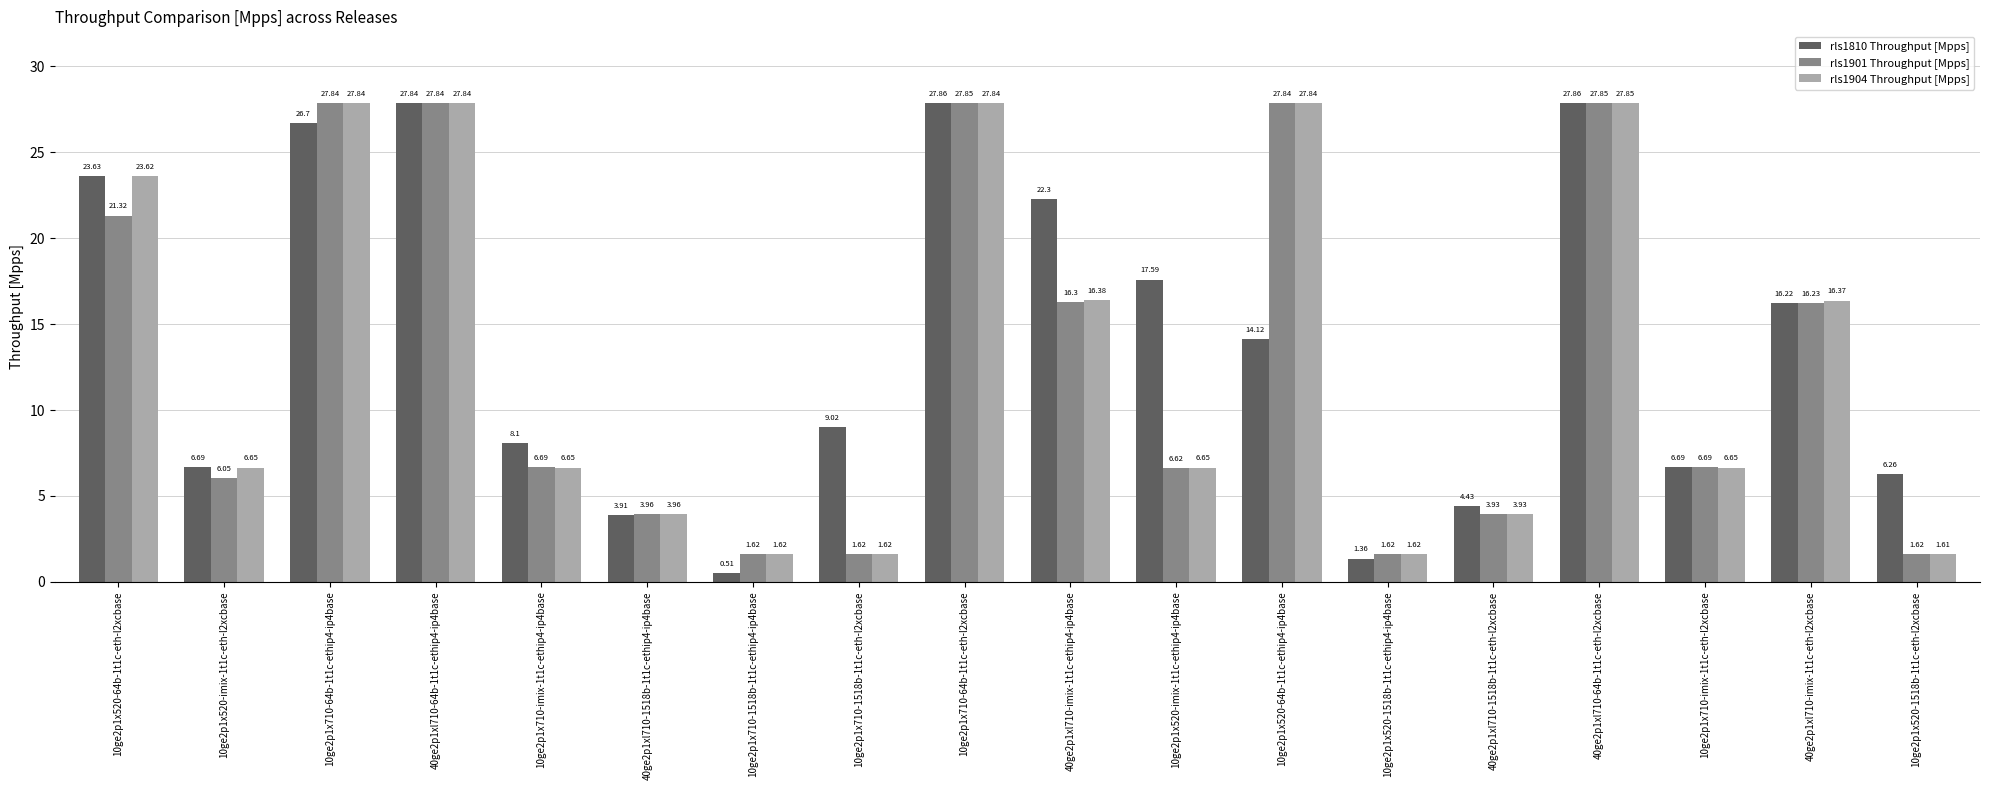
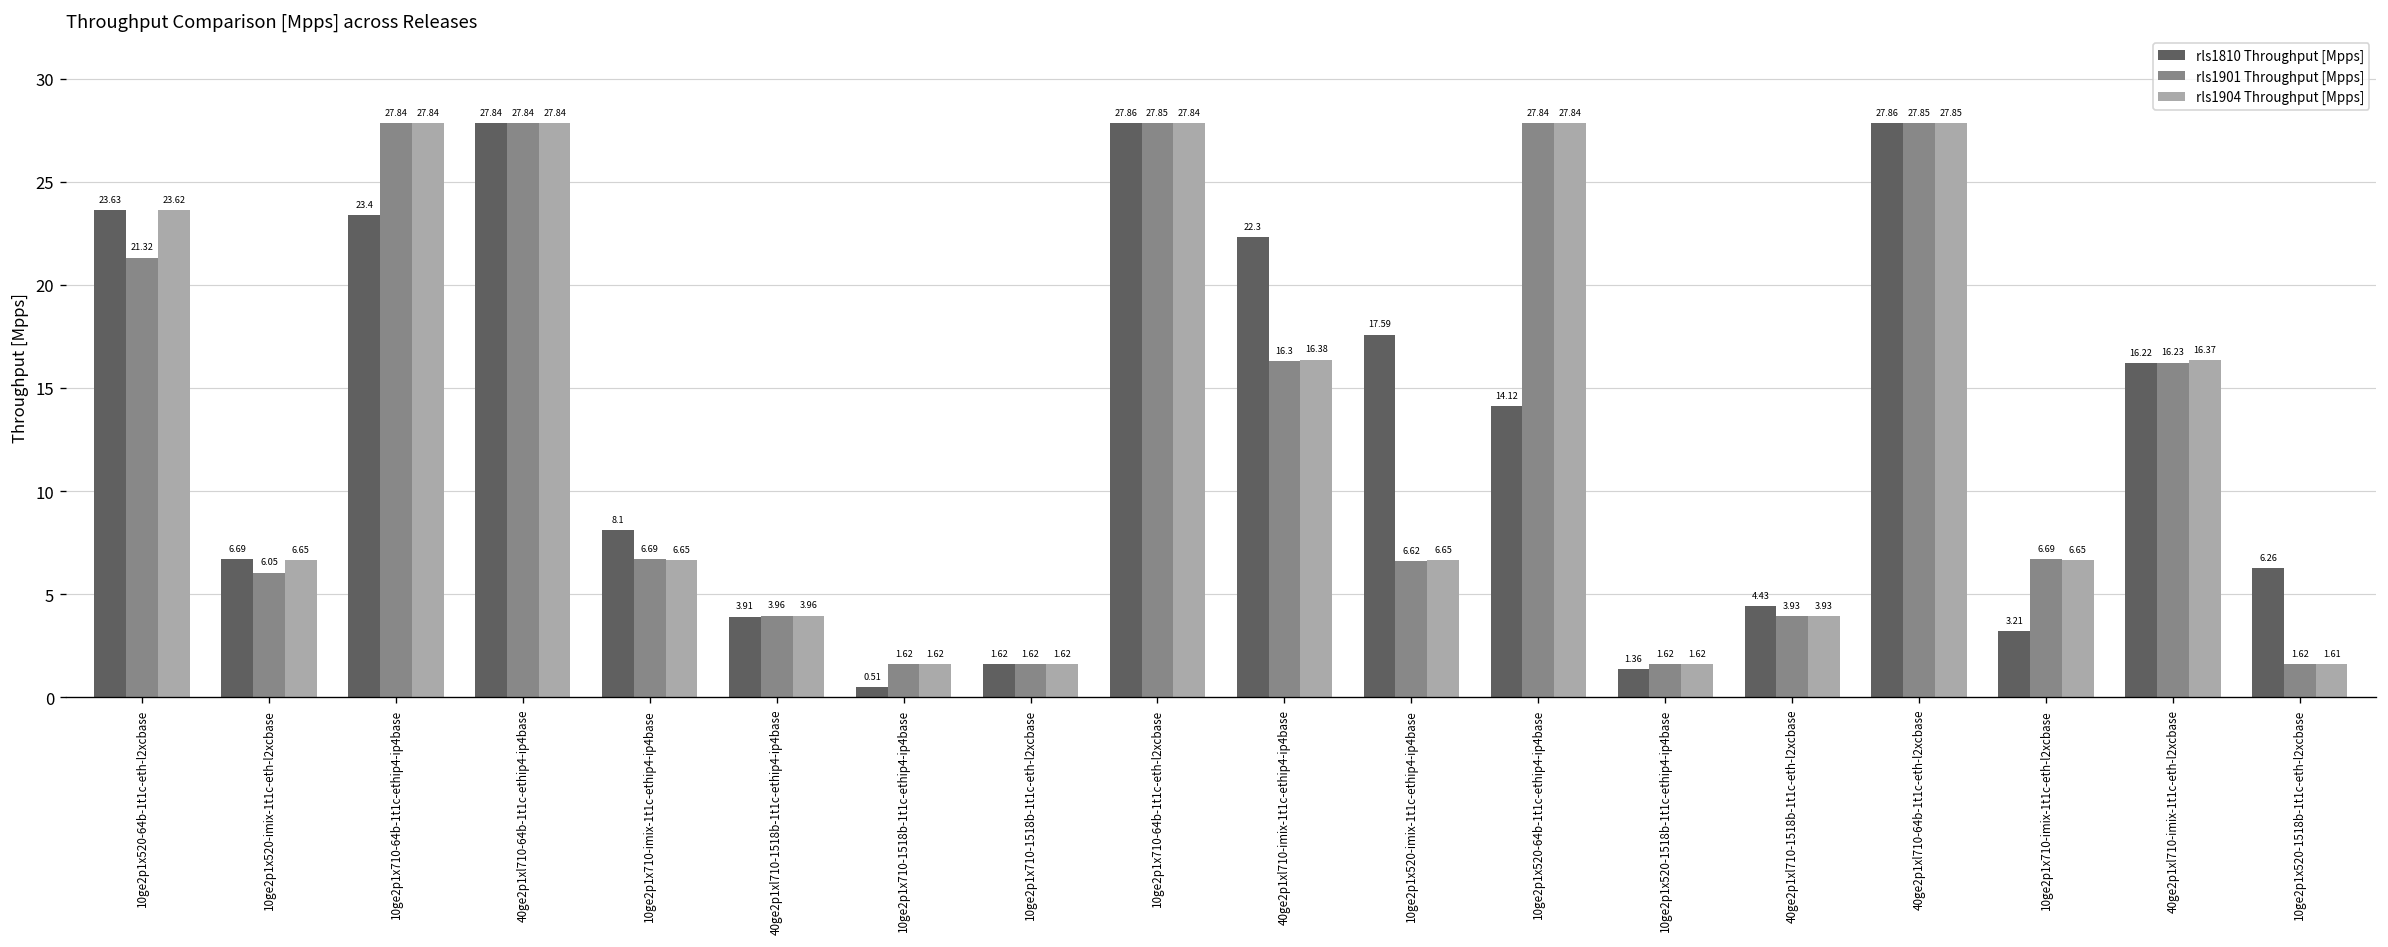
  {
    "rls1810 Throughput [Mpps]": {
      "10ge2p1x520-64b-1t1c-eth-l2xcbase": 23.63,
      "10ge2p1x520-imix-1t1c-eth-l2xcbase": 6.69,
-     "10ge2p1x710-64b-1t1c-ethip4-ip4base": 26.7,
+     "10ge2p1x710-64b-1t1c-ethip4-ip4base": 23.4,
      "40ge2p1xl710-64b-1t1c-ethip4-ip4base": 27.84,
      "10ge2p1x710-imix-1t1c-ethip4-ip4base": 8.1,
      "40ge2p1xl710-1518b-1t1c-ethip4-ip4base": 3.91,
      "10ge2p1x710-1518b-1t1c-ethip4-ip4base": 0.51,
-     "10ge2p1x710-1518b-1t1c-eth-l2xcbase": 9.02,
+     "10ge2p1x710-1518b-1t1c-eth-l2xcbase": 1.62,
      "10ge2p1x710-64b-1t1c-eth-l2xcbase": 27.86,
      "40ge2p1xl710-imix-1t1c-ethip4-ip4base": 22.3,
      "10ge2p1x520-imix-1t1c-ethip4-ip4base": 17.59,
      "10ge2p1x520-64b-1t1c-ethip4-ip4base": 14.12,
      "10ge2p1x520-1518b-1t1c-ethip4-ip4base": 1.36,
      "40ge2p1xl710-1518b-1t1c-eth-l2xcbase": 4.43,
      "40ge2p1xl710-64b-1t1c-eth-l2xcbase": 27.86,
-     "10ge2p1x710-imix-1t1c-eth-l2xcbase": 6.69,
+     "10ge2p1x710-imix-1t1c-eth-l2xcbase": 3.21,
      "40ge2p1xl710-imix-1t1c-eth-l2xcbase": 16.22,
      "10ge2p1x520-1518b-1t1c-eth-l2xcbase": 6.26
    }
  }
